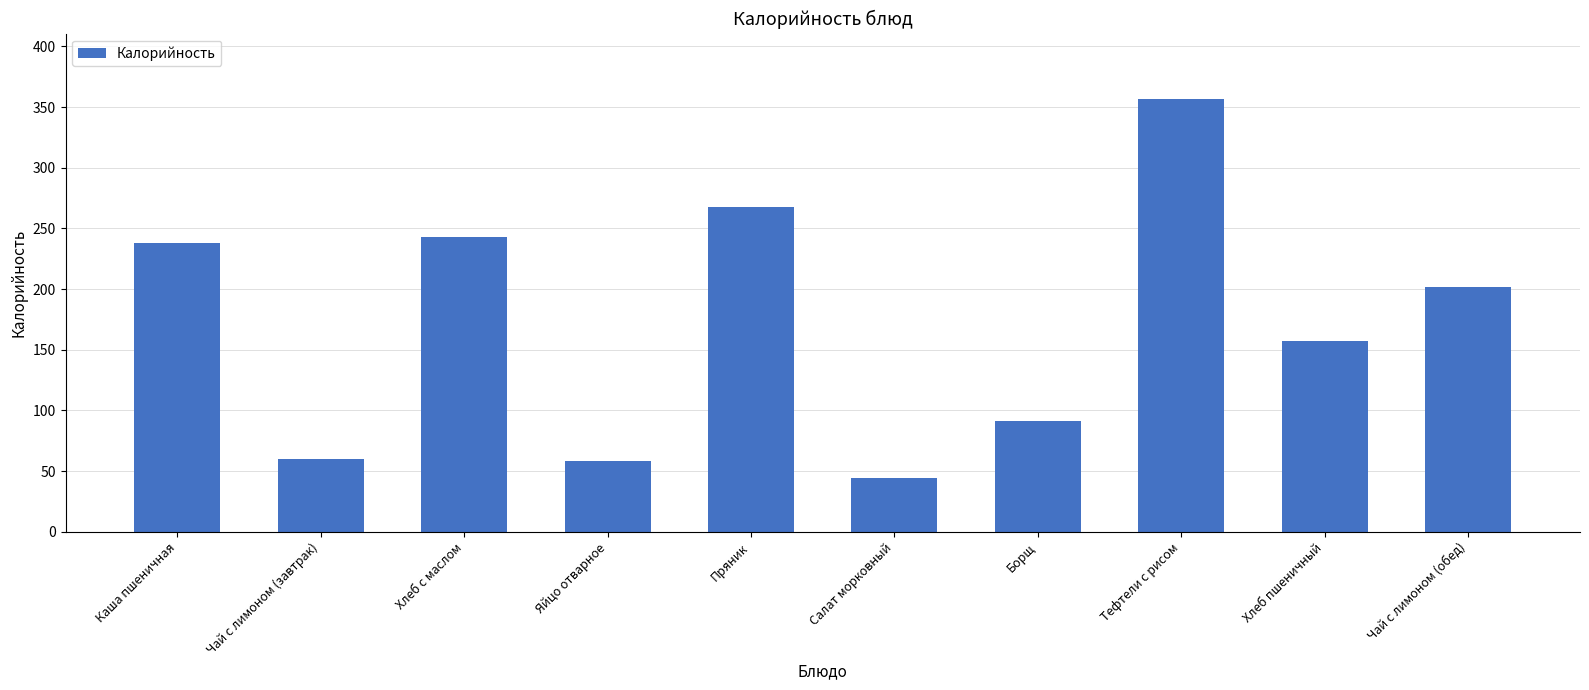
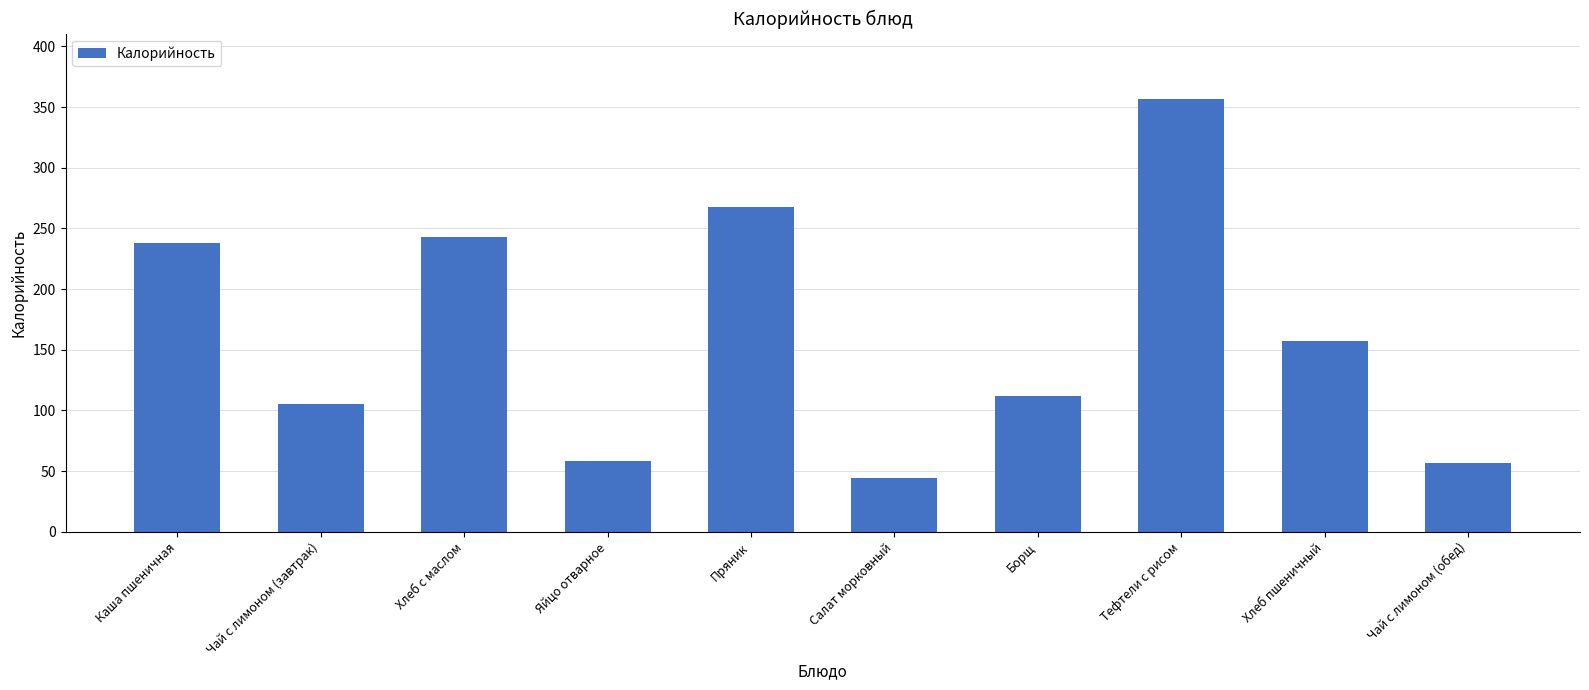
  {
    "Каша пшеничная": 238,
-   "Чай с лимоном (завтрак)": 60,
+   "Чай с лимоном (завтрак)": 105,
    "Хлеб с маслом": 243,
    "Яйцо отварное": 58,
    "Пряник": 268,
    "Салат морковный": 44,
-   "Борщ": 91,
+   "Борщ": 112,
    "Тефтели с рисом": 357,
    "Хлеб пшеничный": 157,
-   "Чай с лимоном (обед)": 202
+   "Чай с лимоном (обед)": 57
  }
